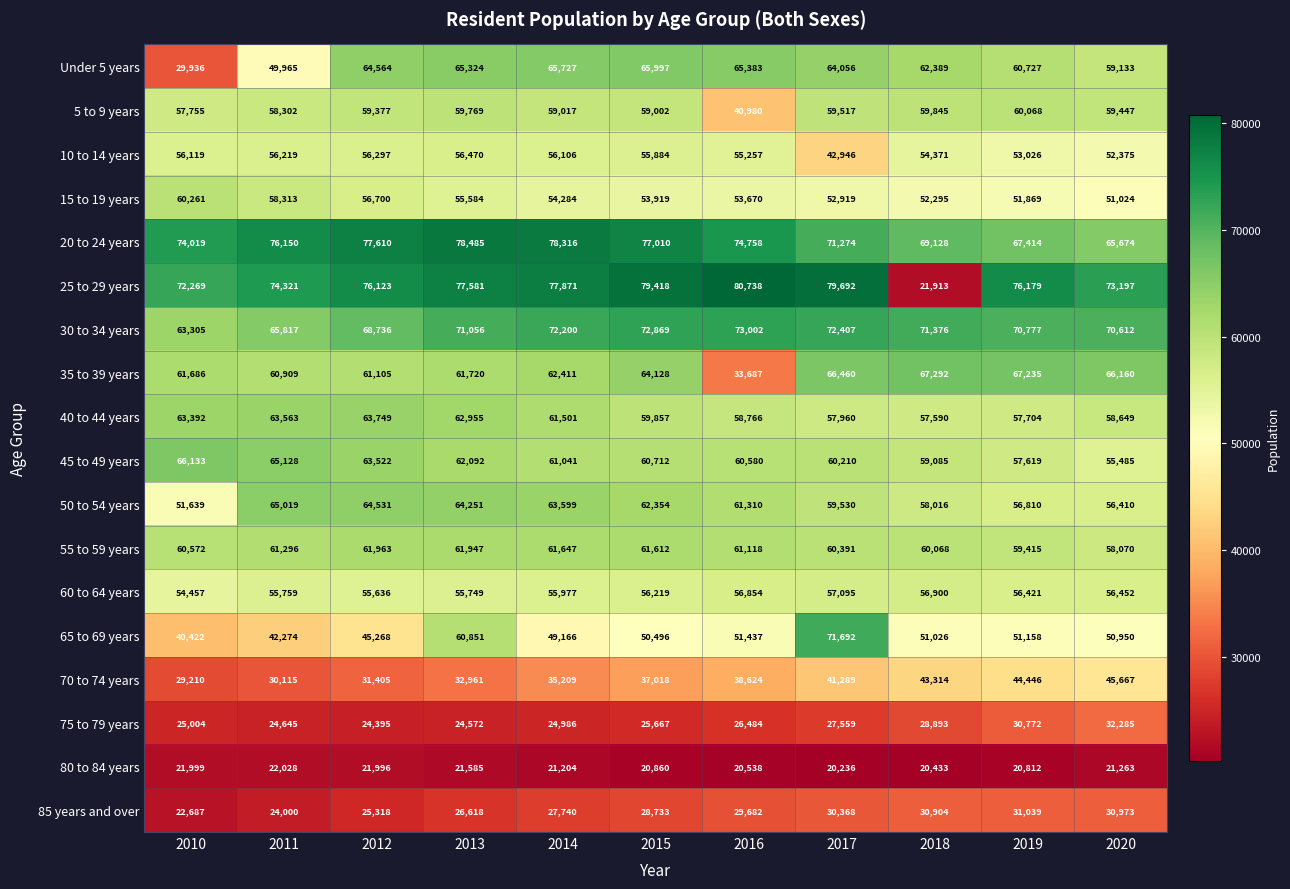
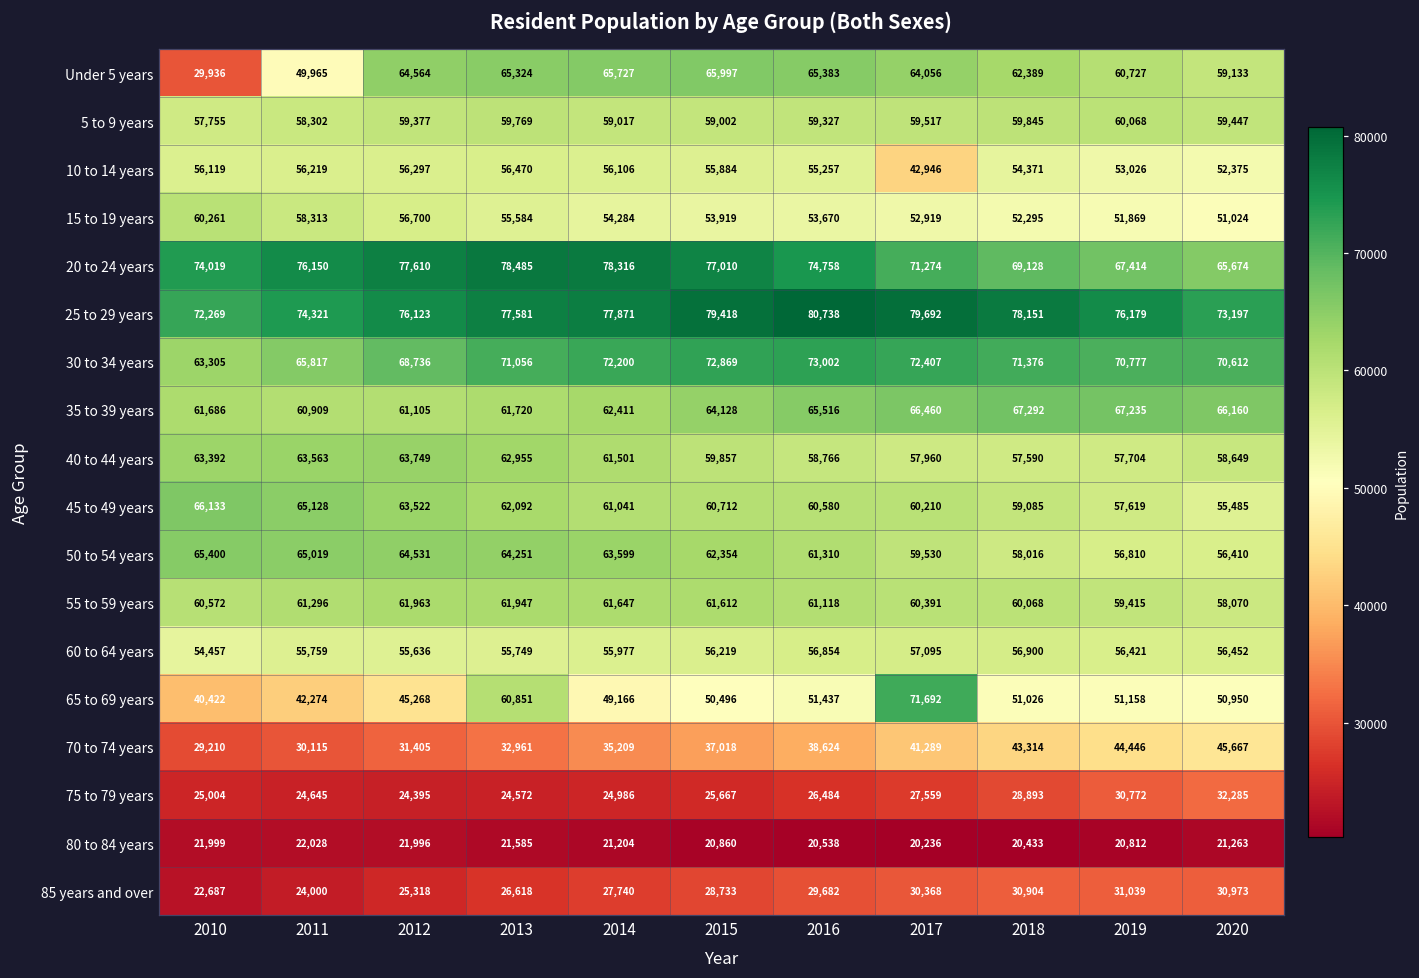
  {
    "Under 5 years": {
      "2010": "29,936",
      "2011": "49,965",
      "2012": "64,564",
      "2013": "65,324",
      "2014": "65,727",
      "2015": "65,997",
      "2016": "65,383",
      "2017": "64,056",
      "2018": "62,389",
      "2019": "60,727",
      "2020": "59,133"
    },
    "5 to 9 years": {
      "2010": "57,755",
      "2011": "58,302",
      "2012": "59,377",
      "2013": "59,769",
      "2014": "59,017",
      "2015": "59,002",
-     "2016": "40,980",
+     "2016": "59,327",
      "2017": "59,517",
      "2018": "59,845",
      "2019": "60,068",
      "2020": "59,447"
    },
    "10 to 14 years": {
      "2010": "56,119",
      "2011": "56,219",
      "2012": "56,297",
      "2013": "56,470",
      "2014": "56,106",
      "2015": "55,884",
      "2016": "55,257",
      "2017": "42,946",
      "2018": "54,371",
      "2019": "53,026",
      "2020": "52,375"
    },
    "15 to 19 years": {
      "2010": "60,261",
      "2011": "58,313",
      "2012": "56,700",
      "2013": "55,584",
      "2014": "54,284",
      "2015": "53,919",
      "2016": "53,670",
      "2017": "52,919",
      "2018": "52,295",
      "2019": "51,869",
      "2020": "51,024"
    },
    "20 to 24 years": {
      "2010": "74,019",
      "2011": "76,150",
      "2012": "77,610",
      "2013": "78,485",
      "2014": "78,316",
      "2015": "77,010",
      "2016": "74,758",
      "2017": "71,274",
      "2018": "69,128",
      "2019": "67,414",
      "2020": "65,674"
    },
    "25 to 29 years": {
      "2010": "72,269",
      "2011": "74,321",
      "2012": "76,123",
      "2013": "77,581",
      "2014": "77,871",
      "2015": "79,418",
      "2016": "80,738",
      "2017": "79,692",
-     "2018": "21,913",
+     "2018": "78,151",
      "2019": "76,179",
      "2020": "73,197"
    },
    "30 to 34 years": {
      "2010": "63,305",
      "2011": "65,817",
      "2012": "68,736",
      "2013": "71,056",
      "2014": "72,200",
      "2015": "72,869",
      "2016": "73,002",
      "2017": "72,407",
      "2018": "71,376",
      "2019": "70,777",
      "2020": "70,612"
    },
    "35 to 39 years": {
      "2010": "61,686",
      "2011": "60,909",
      "2012": "61,105",
      "2013": "61,720",
      "2014": "62,411",
      "2015": "64,128",
-     "2016": "33,687",
+     "2016": "65,516",
      "2017": "66,460",
      "2018": "67,292",
      "2019": "67,235",
      "2020": "66,160"
    },
    "40 to 44 years": {
      "2010": "63,392",
      "2011": "63,563",
      "2012": "63,749",
      "2013": "62,955",
      "2014": "61,501",
      "2015": "59,857",
      "2016": "58,766",
      "2017": "57,960",
      "2018": "57,590",
      "2019": "57,704",
      "2020": "58,649"
    },
    "45 to 49 years": {
      "2010": "66,133",
      "2011": "65,128",
      "2012": "63,522",
      "2013": "62,092",
      "2014": "61,041",
      "2015": "60,712",
      "2016": "60,580",
      "2017": "60,210",
      "2018": "59,085",
      "2019": "57,619",
      "2020": "55,485"
    },
    "50 to 54 years": {
-     "2010": "51,639",
+     "2010": "65,400",
      "2011": "65,019",
      "2012": "64,531",
      "2013": "64,251",
      "2014": "63,599",
      "2015": "62,354",
      "2016": "61,310",
      "2017": "59,530",
      "2018": "58,016",
      "2019": "56,810",
      "2020": "56,410"
    },
    "55 to 59 years": {
      "2010": "60,572",
      "2011": "61,296",
      "2012": "61,963",
      "2013": "61,947",
      "2014": "61,647",
      "2015": "61,612",
      "2016": "61,118",
      "2017": "60,391",
      "2018": "60,068",
      "2019": "59,415",
      "2020": "58,070"
    },
    "60 to 64 years": {
      "2010": "54,457",
      "2011": "55,759",
      "2012": "55,636",
      "2013": "55,749",
      "2014": "55,977",
      "2015": "56,219",
      "2016": "56,854",
      "2017": "57,095",
      "2018": "56,900",
      "2019": "56,421",
      "2020": "56,452"
    },
    "65 to 69 years": {
      "2010": "40,422",
      "2011": "42,274",
      "2012": "45,268",
      "2013": "60,851",
      "2014": "49,166",
      "2015": "50,496",
      "2016": "51,437",
      "2017": "71,692",
      "2018": "51,026",
      "2019": "51,158",
      "2020": "50,950"
    },
    "70 to 74 years": {
      "2010": "29,210",
      "2011": "30,115",
      "2012": "31,405",
      "2013": "32,961",
      "2014": "35,209",
      "2015": "37,018",
      "2016": "38,624",
      "2017": "41,289",
      "2018": "43,314",
      "2019": "44,446",
      "2020": "45,667"
    },
    "75 to 79 years": {
      "2010": "25,004",
      "2011": "24,645",
      "2012": "24,395",
      "2013": "24,572",
      "2014": "24,986",
      "2015": "25,667",
      "2016": "26,484",
      "2017": "27,559",
      "2018": "28,893",
      "2019": "30,772",
      "2020": "32,285"
    },
    "80 to 84 years": {
      "2010": "21,999",
      "2011": "22,028",
      "2012": "21,996",
      "2013": "21,585",
      "2014": "21,204",
      "2015": "20,860",
      "2016": "20,538",
      "2017": "20,236",
      "2018": "20,433",
      "2019": "20,812",
      "2020": "21,263"
    },
    "85 years and over": {
      "2010": "22,687",
      "2011": "24,000",
      "2012": "25,318",
      "2013": "26,618",
      "2014": "27,740",
      "2015": "28,733",
      "2016": "29,682",
      "2017": "30,368",
      "2018": "30,904",
      "2019": "31,039",
      "2020": "30,973"
    }
  }
